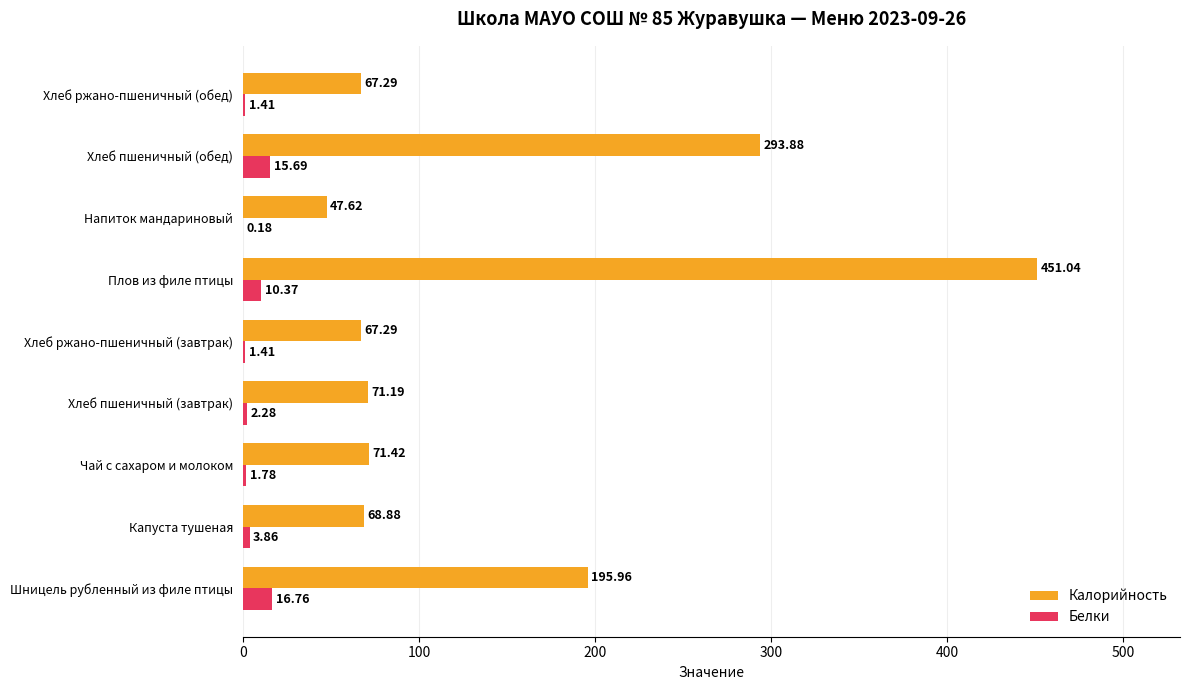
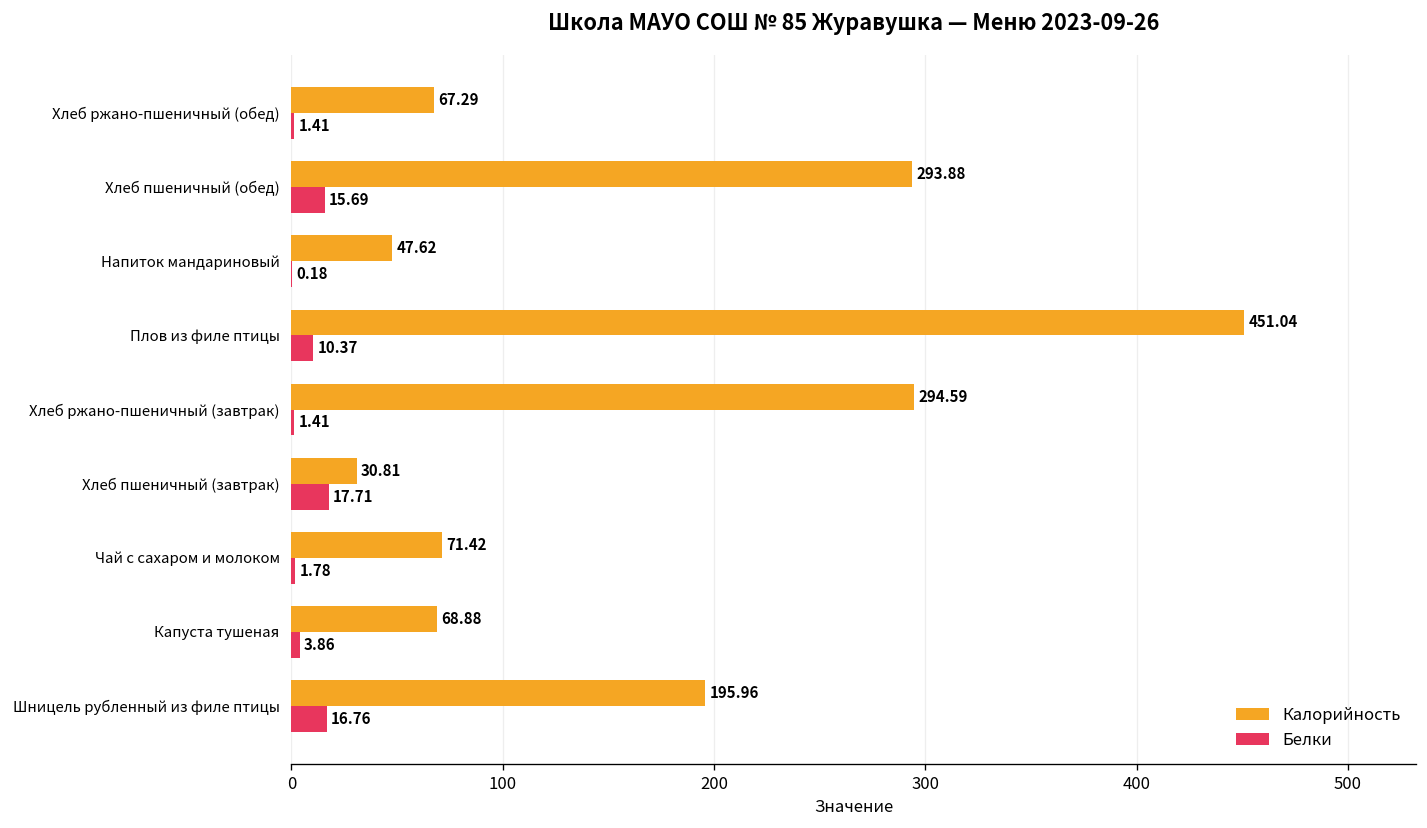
  {
    "Калорийность": {
      "Хлеб ржано-пшеничный (обед)": 67.29,
      "Хлеб пшеничный (обед)": 293.88,
      "Напиток мандариновый": 47.62,
      "Плов из филе птицы": 451.04,
-     "Хлеб ржано-пшеничный (завтрак)": 67.29,
-     "Хлеб пшеничный (завтрак)": 71.19,
+     "Хлеб ржано-пшеничный (завтрак)": 294.59,
+     "Хлеб пшеничный (завтрак)": 30.81,
      "Чай с сахаром и молоком": 71.42,
      "Капуста тушеная": 68.88,
      "Шницель рубленный из филе птицы": 195.96
    },
    "Белки": {
      "Хлеб ржано-пшеничный (обед)": 1.41,
      "Хлеб пшеничный (обед)": 15.69,
      "Напиток мандариновый": 0.18,
      "Плов из филе птицы": 10.37,
      "Хлеб ржано-пшеничный (завтрак)": 1.41,
-     "Хлеб пшеничный (завтрак)": 2.28,
+     "Хлеб пшеничный (завтрак)": 17.71,
      "Чай с сахаром и молоком": 1.78,
      "Капуста тушеная": 3.86,
      "Шницель рубленный из филе птицы": 16.76
    }
  }
